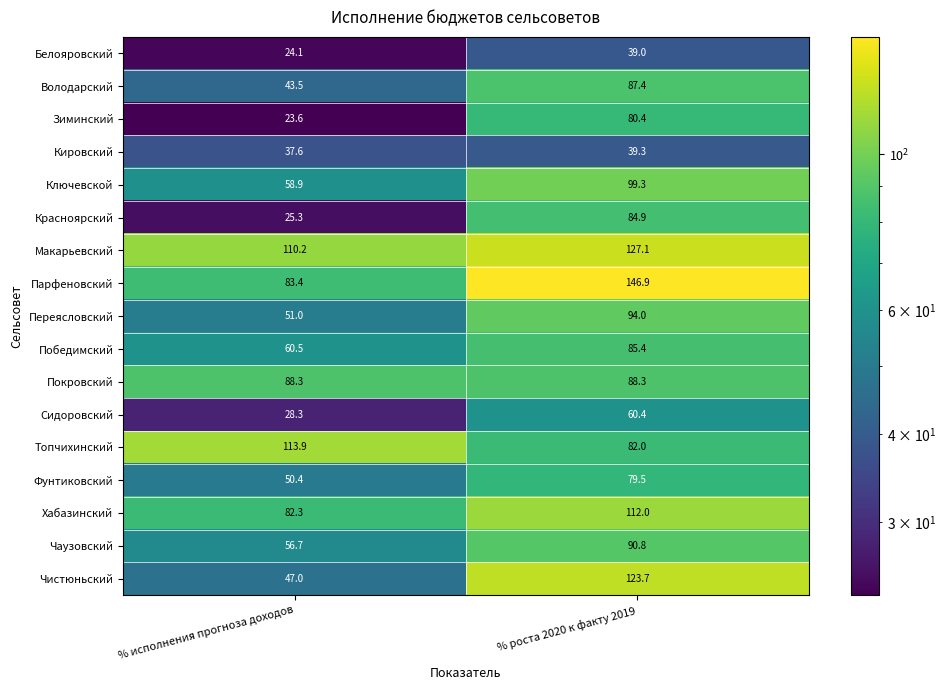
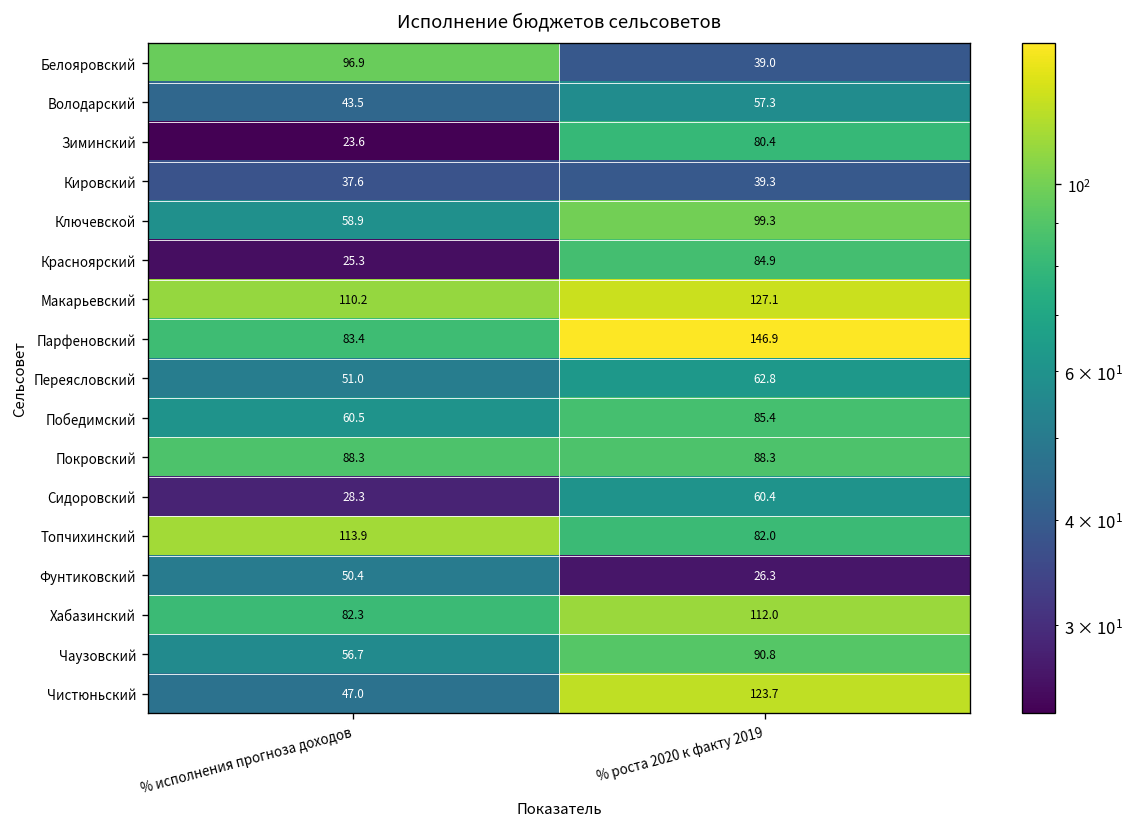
  {
    "Белояровский": {
-     "% исполнения прогноза доходов": 24.1,
+     "% исполнения прогноза доходов": 96.9,
      "% роста 2020 к факту 2019": 39.0
    },
    "Володарский": {
      "% исполнения прогноза доходов": 43.5,
-     "% роста 2020 к факту 2019": 87.4
+     "% роста 2020 к факту 2019": 57.3
    },
    "Зиминский": {
      "% исполнения прогноза доходов": 23.6,
      "% роста 2020 к факту 2019": 80.4
    },
    "Кировский": {
      "% исполнения прогноза доходов": 37.6,
      "% роста 2020 к факту 2019": 39.3
    },
    "Ключевской": {
      "% исполнения прогноза доходов": 58.9,
      "% роста 2020 к факту 2019": 99.3
    },
    "Красноярский": {
      "% исполнения прогноза доходов": 25.3,
      "% роста 2020 к факту 2019": 84.9
    },
    "Макарьевский": {
      "% исполнения прогноза доходов": 110.2,
      "% роста 2020 к факту 2019": 127.1
    },
    "Парфеновский": {
      "% исполнения прогноза доходов": 83.4,
      "% роста 2020 к факту 2019": 146.9
    },
    "Переясловский": {
      "% исполнения прогноза доходов": 51.0,
-     "% роста 2020 к факту 2019": 94.0
+     "% роста 2020 к факту 2019": 62.8
    },
    "Победимский": {
      "% исполнения прогноза доходов": 60.5,
      "% роста 2020 к факту 2019": 85.4
    },
    "Покровский": {
      "% исполнения прогноза доходов": 88.3,
      "% роста 2020 к факту 2019": 88.3
    },
    "Сидоровский": {
      "% исполнения прогноза доходов": 28.3,
      "% роста 2020 к факту 2019": 60.4
    },
    "Топчихинский": {
      "% исполнения прогноза доходов": 113.9,
      "% роста 2020 к факту 2019": 82.0
    },
    "Фунтиковский": {
      "% исполнения прогноза доходов": 50.4,
-     "% роста 2020 к факту 2019": 79.5
+     "% роста 2020 к факту 2019": 26.3
    },
    "Хабазинский": {
      "% исполнения прогноза доходов": 82.3,
      "% роста 2020 к факту 2019": 112.0
    },
    "Чаузовский": {
      "% исполнения прогноза доходов": 56.7,
      "% роста 2020 к факту 2019": 90.8
    },
    "Чистюньский": {
      "% исполнения прогноза доходов": 47.0,
      "% роста 2020 к факту 2019": 123.7
    }
  }
